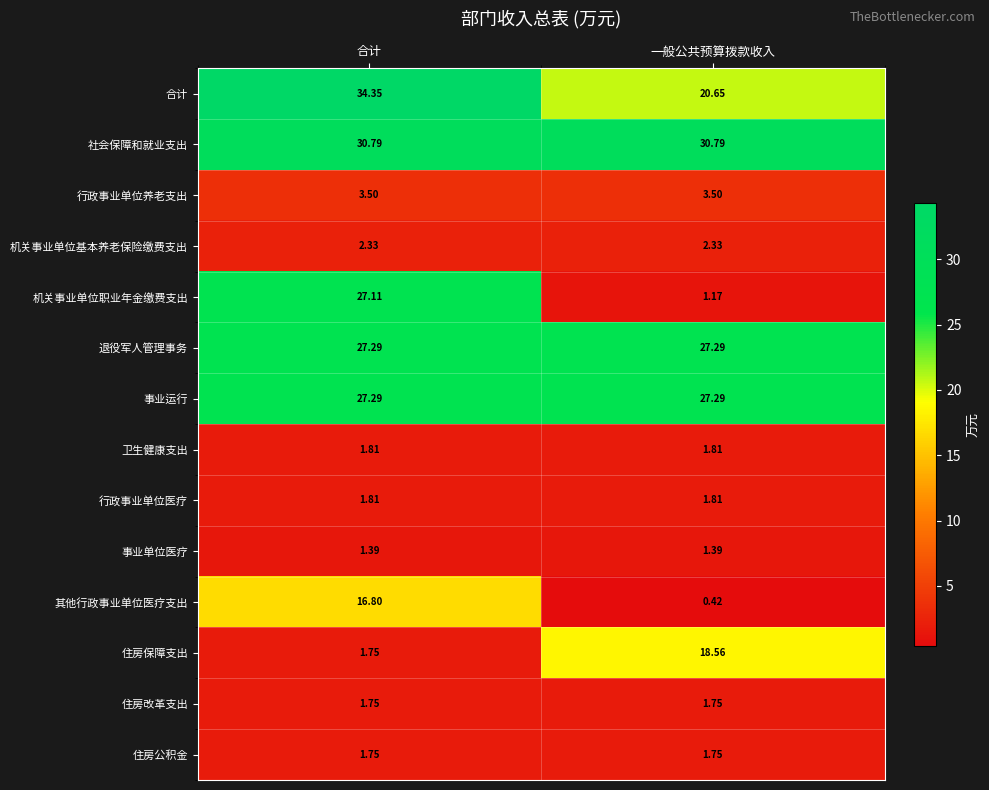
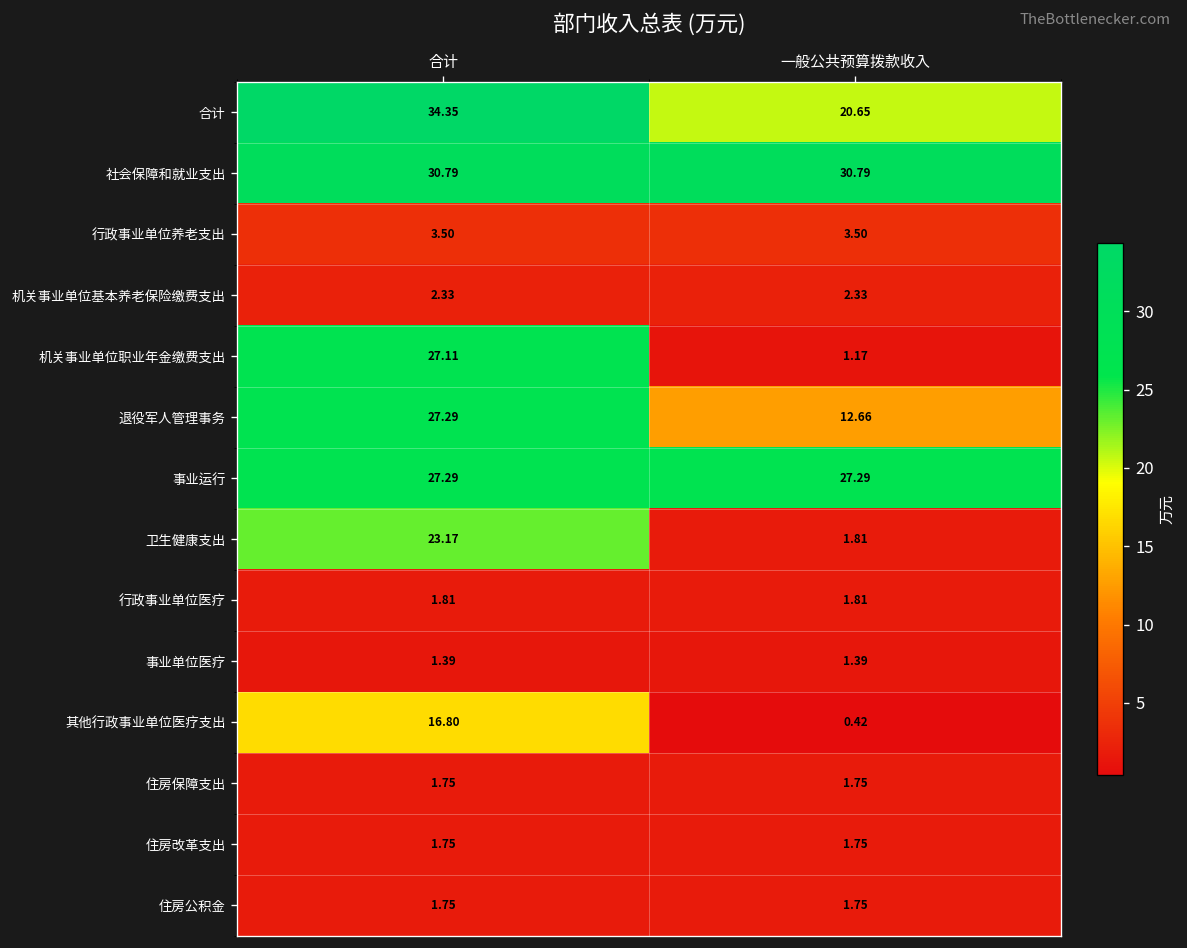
  {
    "合计": {
      "合计": 34.35,
      "一般公共预算拨款收入": 20.65
    },
    "社会保障和就业支出": {
      "合计": 30.79,
      "一般公共预算拨款收入": 30.79
    },
    "行政事业单位养老支出": {
      "合计": 3.50,
      "一般公共预算拨款收入": 3.50
    },
    "机关事业单位基本养老保险缴费支出": {
      "合计": 2.33,
      "一般公共预算拨款收入": 2.33
    },
    "机关事业单位职业年金缴费支出": {
      "合计": 27.11,
      "一般公共预算拨款收入": 1.17
    },
    "退役军人管理事务": {
      "合计": 27.29,
-     "一般公共预算拨款收入": 27.29
+     "一般公共预算拨款收入": 12.66
    },
    "事业运行": {
      "合计": 27.29,
      "一般公共预算拨款收入": 27.29
    },
    "卫生健康支出": {
-     "合计": 1.81,
+     "合计": 23.17,
      "一般公共预算拨款收入": 1.81
    },
    "行政事业单位医疗": {
      "合计": 1.81,
      "一般公共预算拨款收入": 1.81
    },
    "事业单位医疗": {
      "合计": 1.39,
      "一般公共预算拨款收入": 1.39
    },
    "其他行政事业单位医疗支出": {
      "合计": 16.80,
      "一般公共预算拨款收入": 0.42
    },
    "住房保障支出": {
      "合计": 1.75,
-     "一般公共预算拨款收入": 18.56
+     "一般公共预算拨款收入": 1.75
    },
    "住房改革支出": {
      "合计": 1.75,
      "一般公共预算拨款收入": 1.75
    },
    "住房公积金": {
      "合计": 1.75,
      "一般公共预算拨款收入": 1.75
    }
  }
